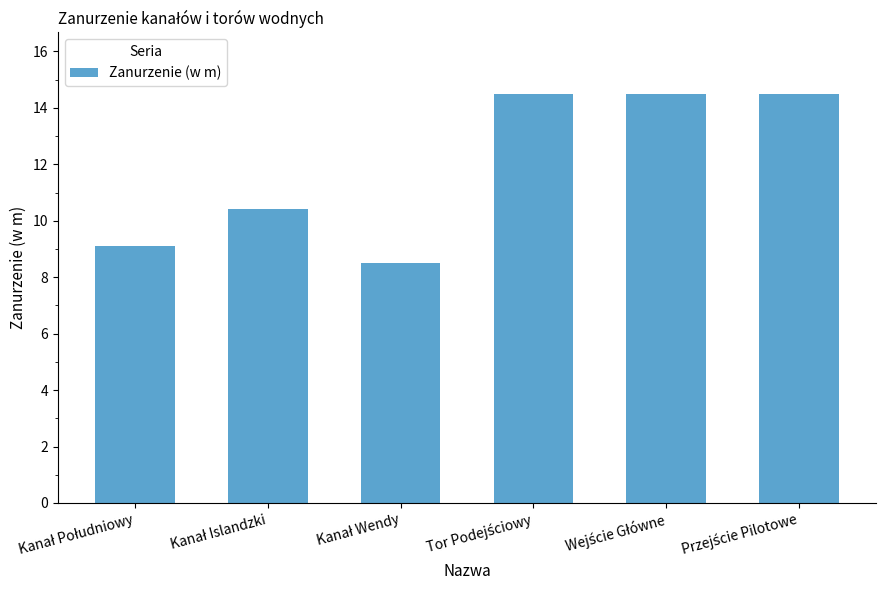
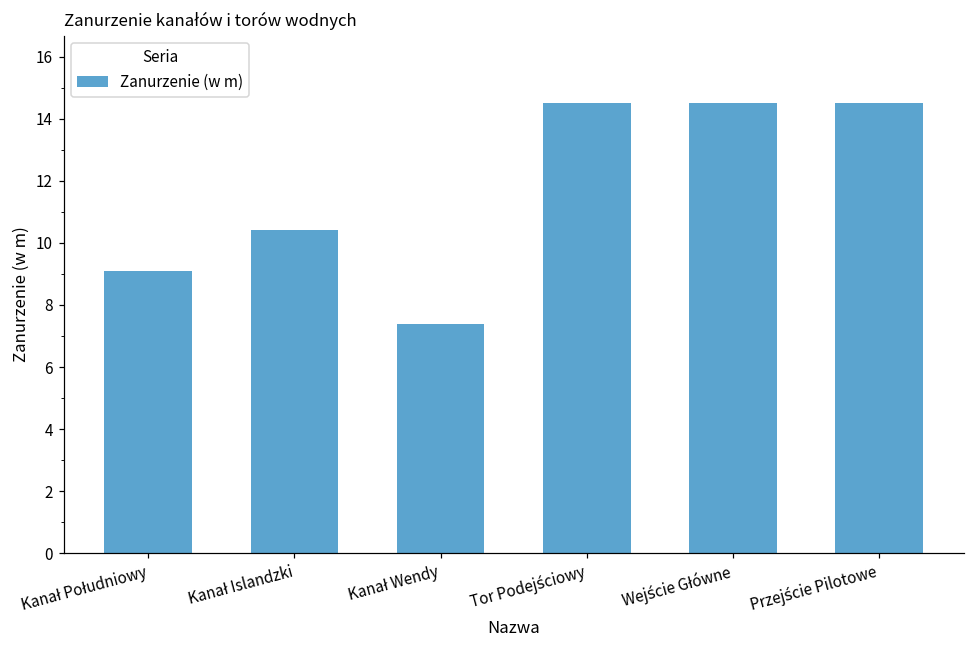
  {
    "Kanał Południowy": 9.1,
    "Kanał Islandzki": 10.4,
-   "Kanał Wendy": 8.5,
+   "Kanał Wendy": 7.4,
    "Tor Podejściowy": 14.5,
    "Wejście Główne": 14.5,
    "Przejście Pilotowe": 14.5
  }
